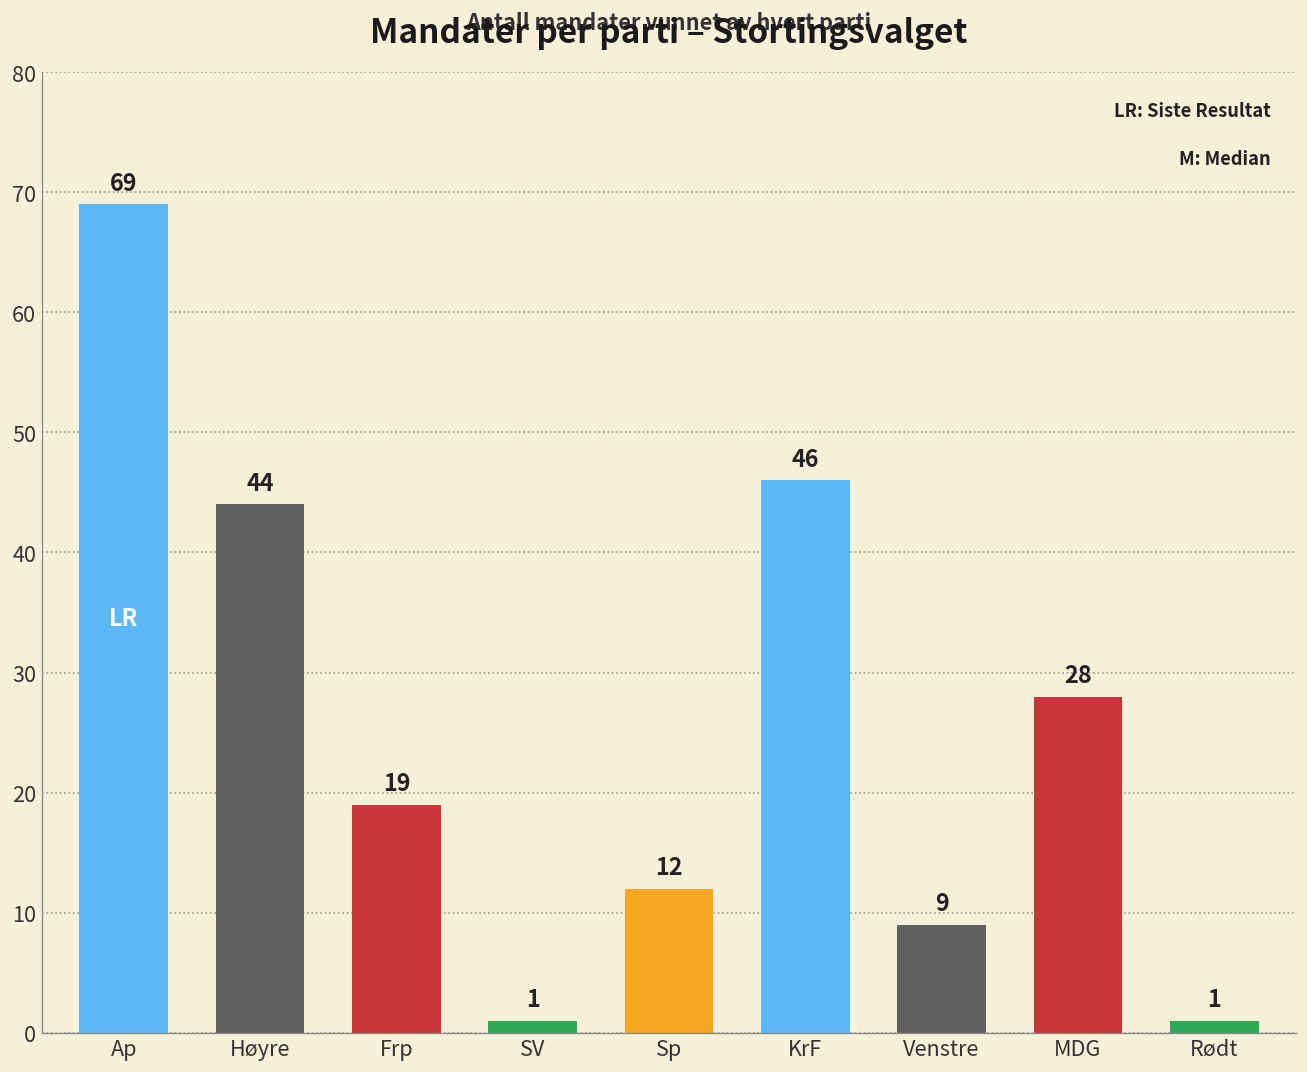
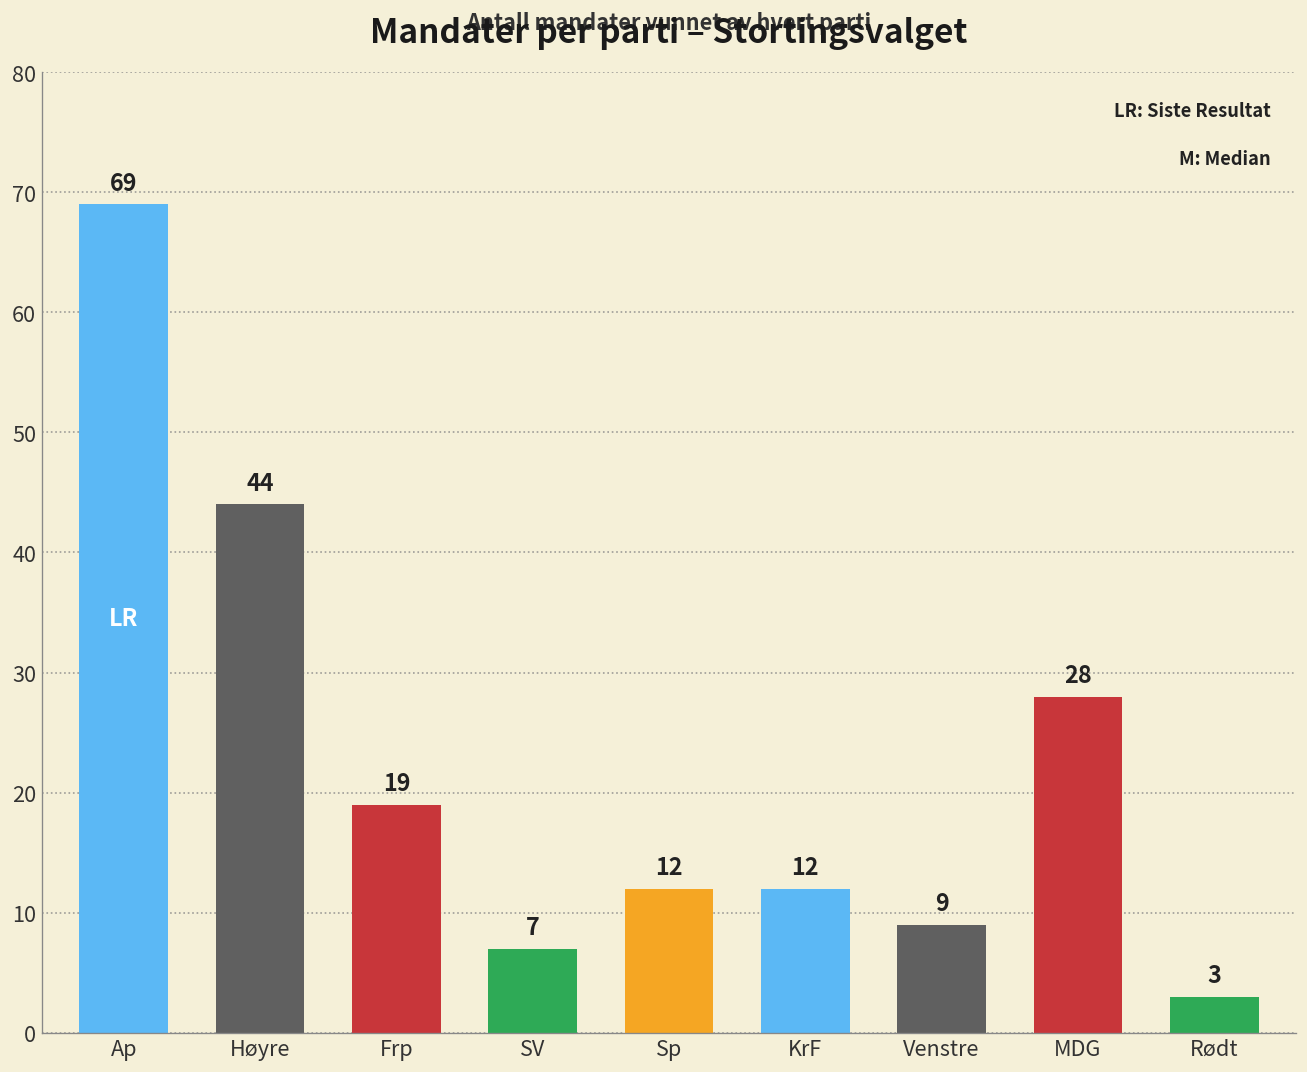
  {
    "Ap": 69,
    "Høyre": 44,
    "Frp": 19,
-   "SV": 1,
+   "SV": 7,
    "Sp": 12,
-   "KrF": 46,
+   "KrF": 12,
    "Venstre": 9,
    "MDG": 28,
-   "Rødt": 1
+   "Rødt": 3
  }
